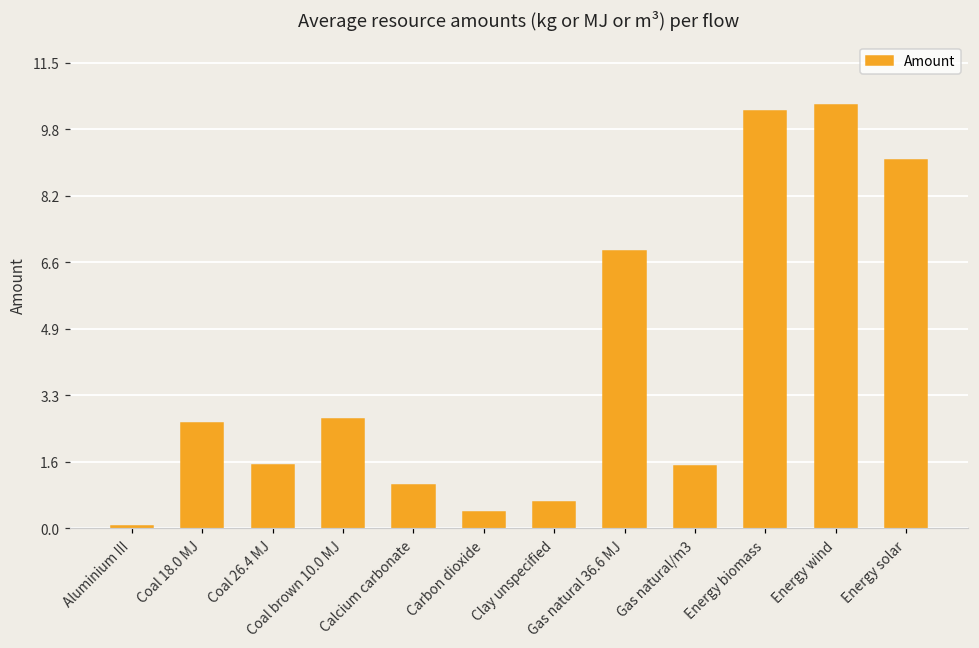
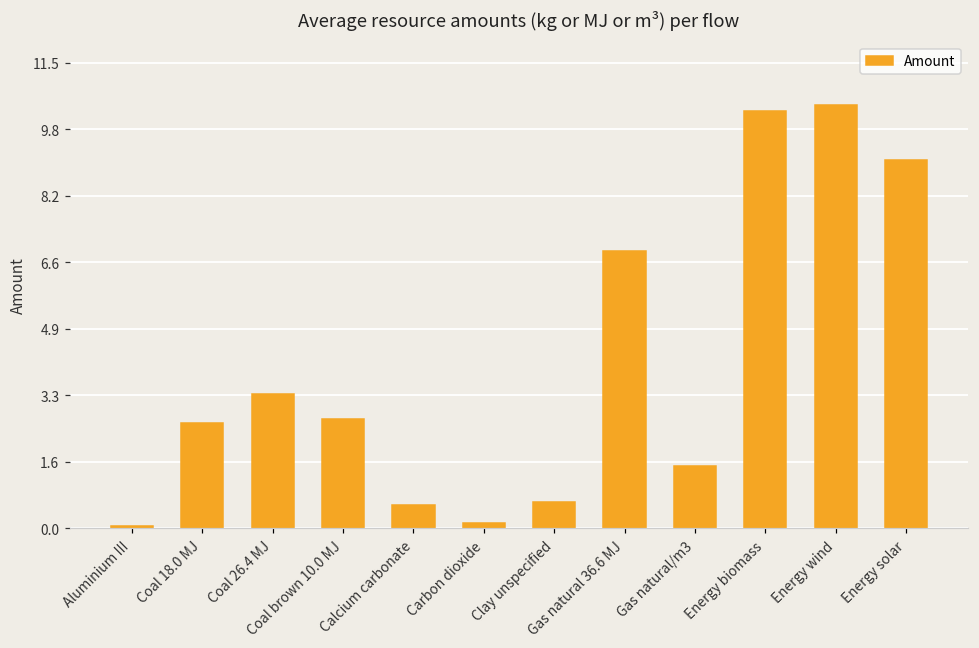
  {
    "Coal 18.0 MJ": 2.6,
-   "Coal 26.4 MJ": 1.6,
+   "Coal 26.4 MJ": 3.3,
    "Coal brown 10.0 MJ": 2.7,
-   "Calcium carbonate": 1.1,
-   "Carbon dioxide": 0.4,
+   "Calcium carbonate": 0.6,
+   "Carbon dioxide": 0.1,
    "Clay unspecified": 0.7,
    "Gas natural 36.6 MJ": 6.8,
    "Gas natural/m3": 1.5,
    "Energy biomass": 10.3,
    "Energy wind": 10.4,
    "Energy solar": 9.1
  }
